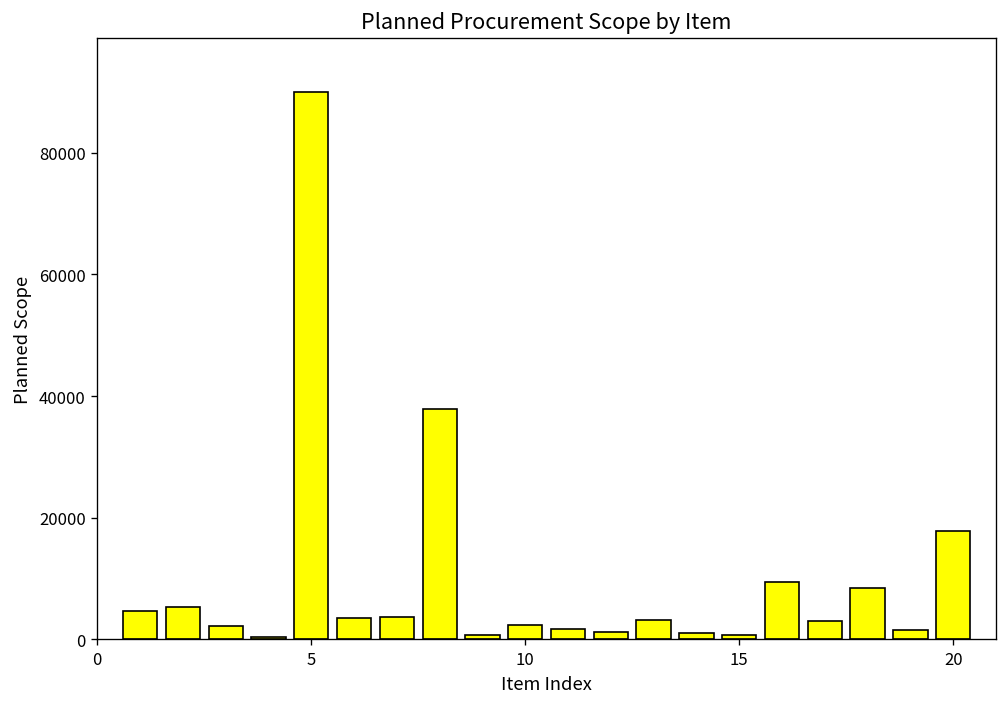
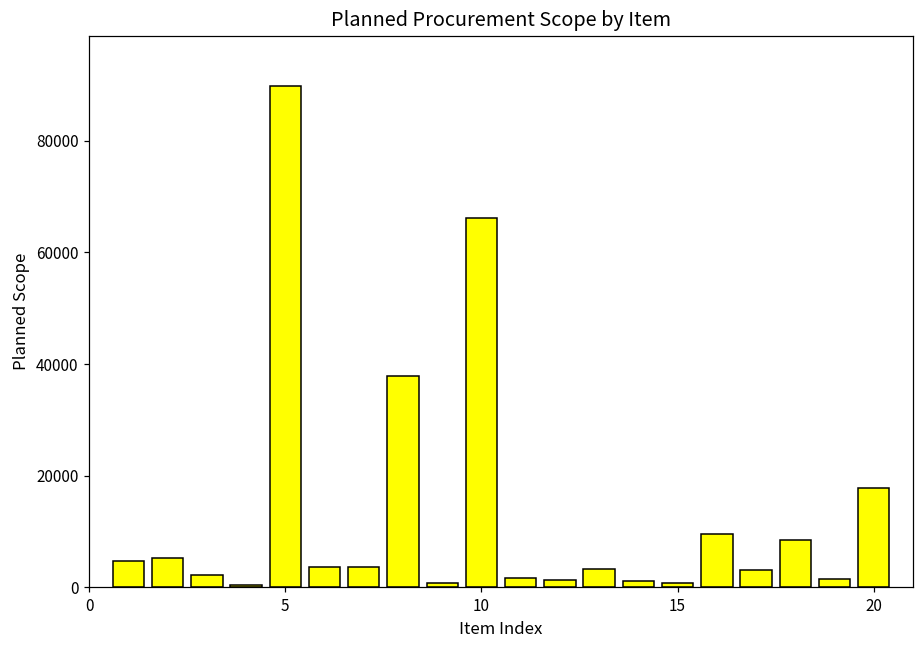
  {
    "5": 90000,
-   "10": 2000,
+   "10": 66000,
    "15": 1000,
    "20": 18000
  }
